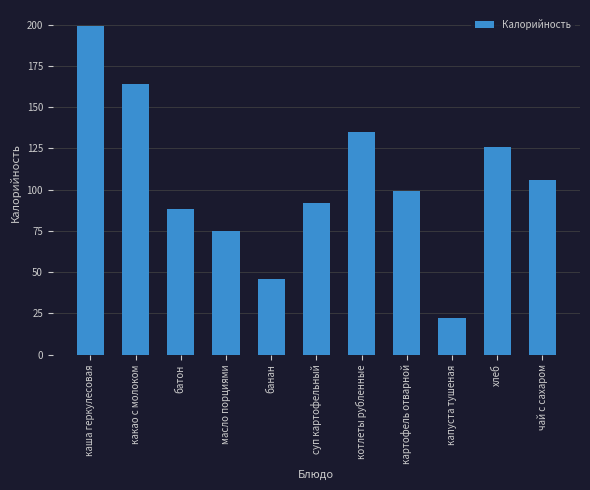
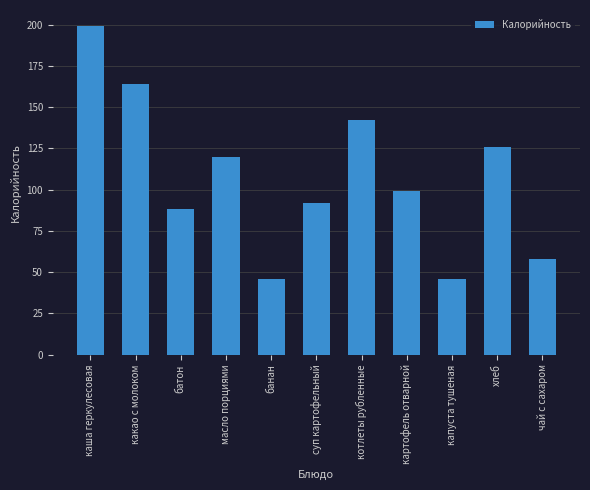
  {
    "каша геркулесовая": 199,
    "какао с молоком": 164,
    "батон": 88,
-   "масло порциями": 75,
+   "масло порциями": 120,
    "банан": 46,
    "суп картофельный": 92,
-   "котлеты рубленные": 135,
+   "котлеты рубленные": 142,
    "картофель отварной": 99,
-   "капуста тушеная": 22,
+   "капуста тушеная": 46,
    "хлеб": 126,
-   "чай с сахаром": 106
+   "чай с сахаром": 58
  }
